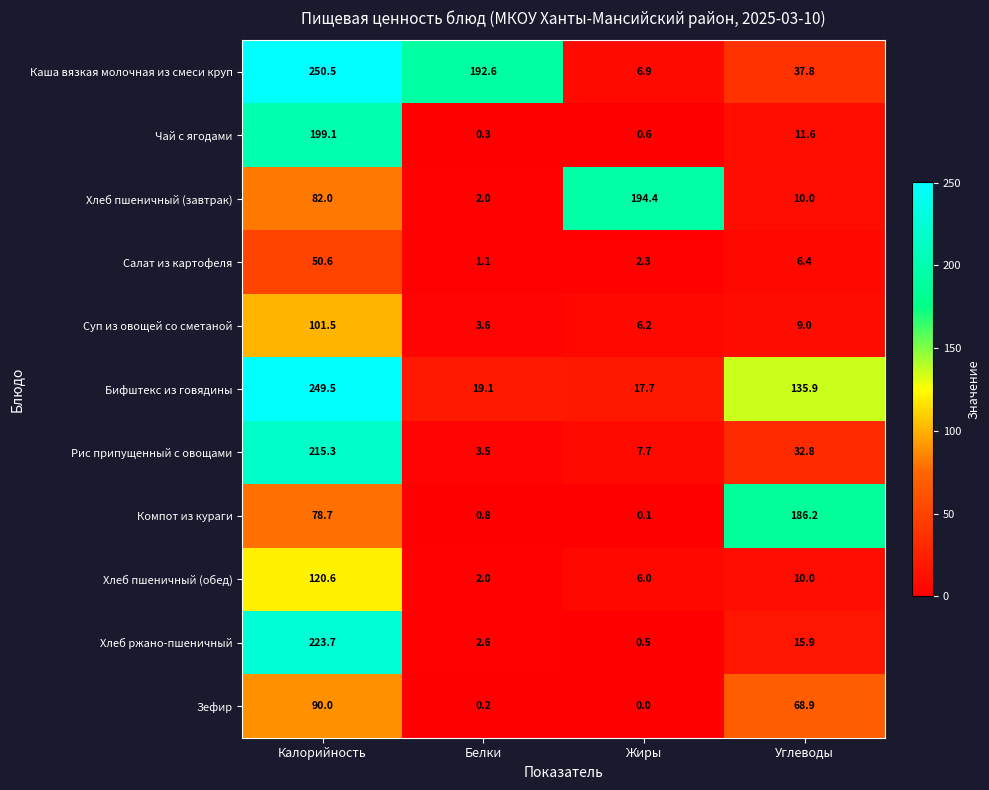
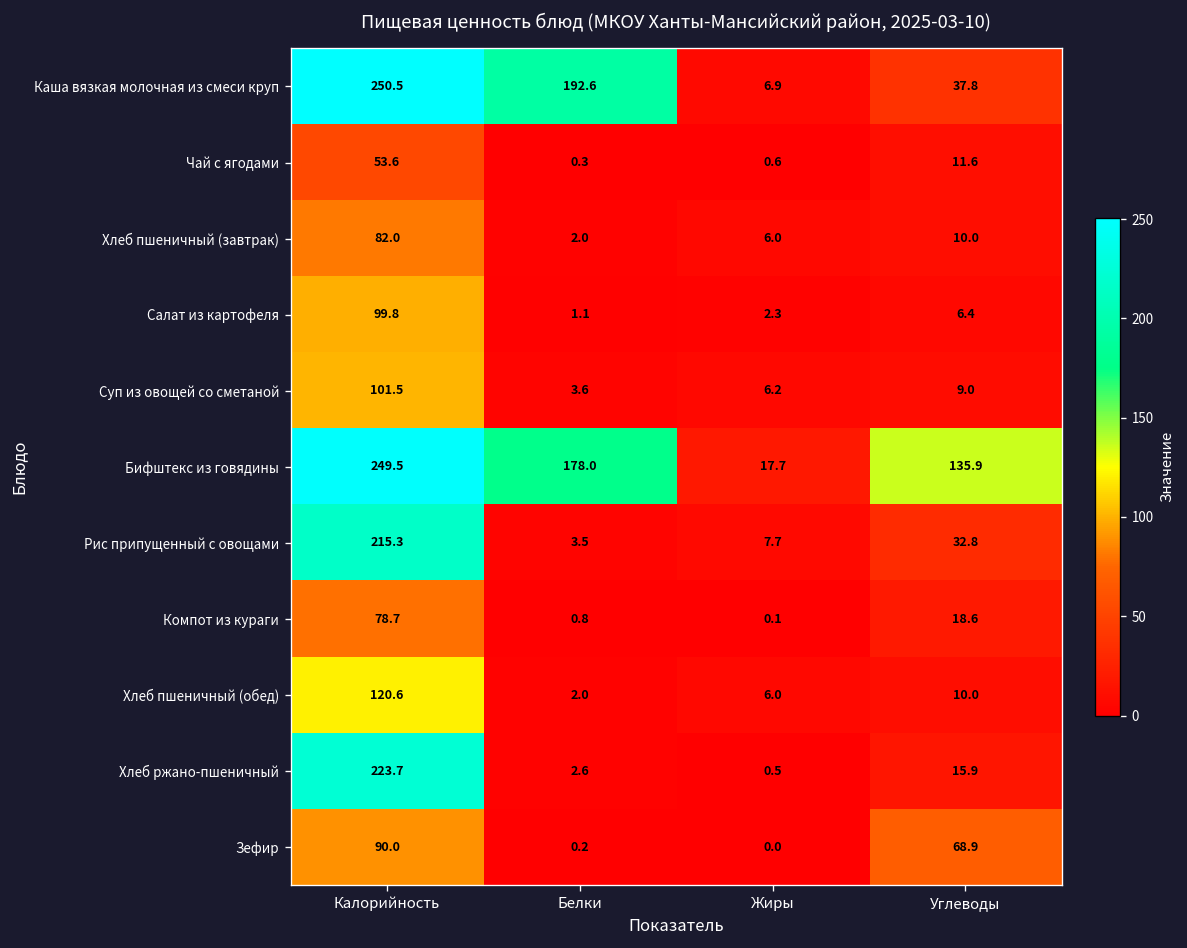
  {
    "Каша вязкая молочная из смеси круп": {
      "Калорийность": 250.5,
      "Белки": 192.6,
      "Жиры": 6.9,
      "Углеводы": 37.8
    },
    "Чай с ягодами": {
-     "Калорийность": 199.1,
+     "Калорийность": 53.6,
      "Белки": 0.3,
      "Жиры": 0.6,
      "Углеводы": 11.6
    },
    "Хлеб пшеничный (завтрак)": {
      "Калорийность": 82.0,
      "Белки": 2.0,
-     "Жиры": 194.4,
+     "Жиры": 6.0,
      "Углеводы": 10.0
    },
    "Салат из картофеля": {
-     "Калорийность": 50.6,
+     "Калорийность": 99.8,
      "Белки": 1.1,
      "Жиры": 2.3,
      "Углеводы": 6.4
    },
    "Суп из овощей со сметаной": {
      "Калорийность": 101.5,
      "Белки": 3.6,
      "Жиры": 6.2,
      "Углеводы": 9.0
    },
    "Бифштекс из говядины": {
      "Калорийность": 249.5,
-     "Белки": 19.1,
+     "Белки": 178.0,
      "Жиры": 17.7,
      "Углеводы": 135.9
    },
    "Рис припущенный с овощами": {
      "Калорийность": 215.3,
      "Белки": 3.5,
      "Жиры": 7.7,
      "Углеводы": 32.8
    },
    "Компот из кураги": {
      "Калорийность": 78.7,
      "Белки": 0.8,
      "Жиры": 0.1,
-     "Углеводы": 186.2
+     "Углеводы": 18.6
    },
    "Хлеб пшеничный (обед)": {
      "Калорийность": 120.6,
      "Белки": 2.0,
      "Жиры": 6.0,
      "Углеводы": 10.0
    },
    "Хлеб ржано-пшеничный": {
      "Калорийность": 223.7,
      "Белки": 2.6,
      "Жиры": 0.5,
      "Углеводы": 15.9
    },
    "Зефир": {
      "Калорийность": 90.0,
      "Белки": 0.2,
      "Жиры": 0.0,
      "Углеводы": 68.9
    }
  }
